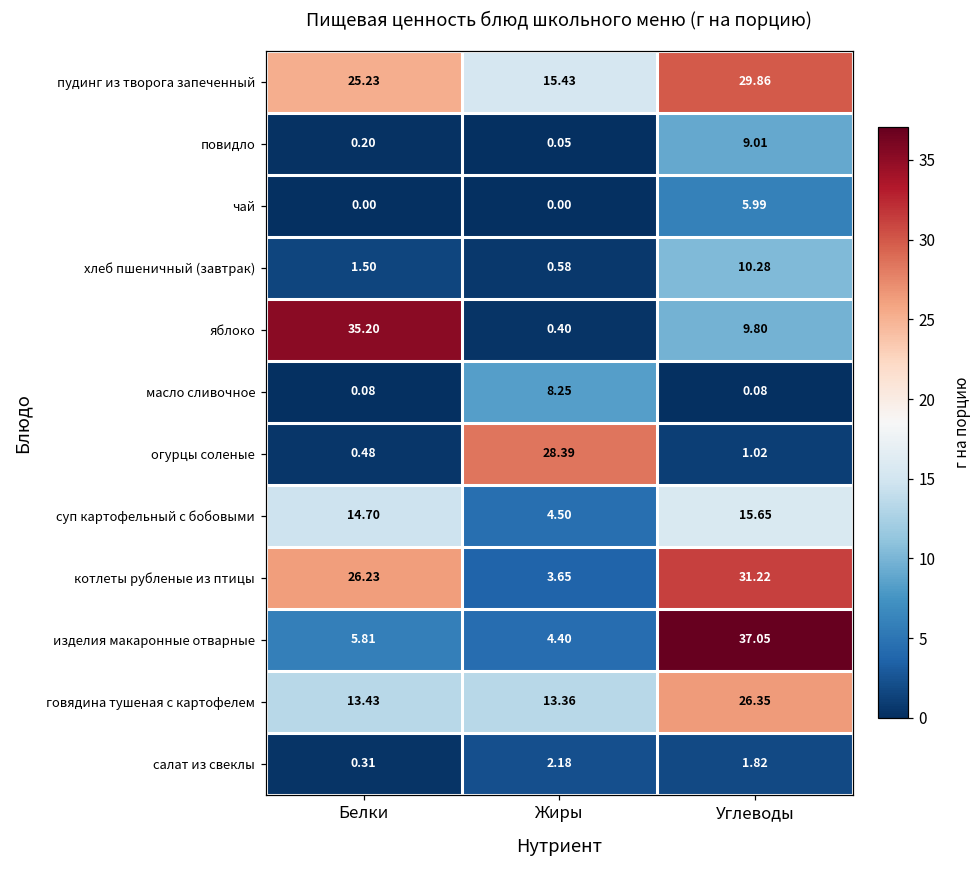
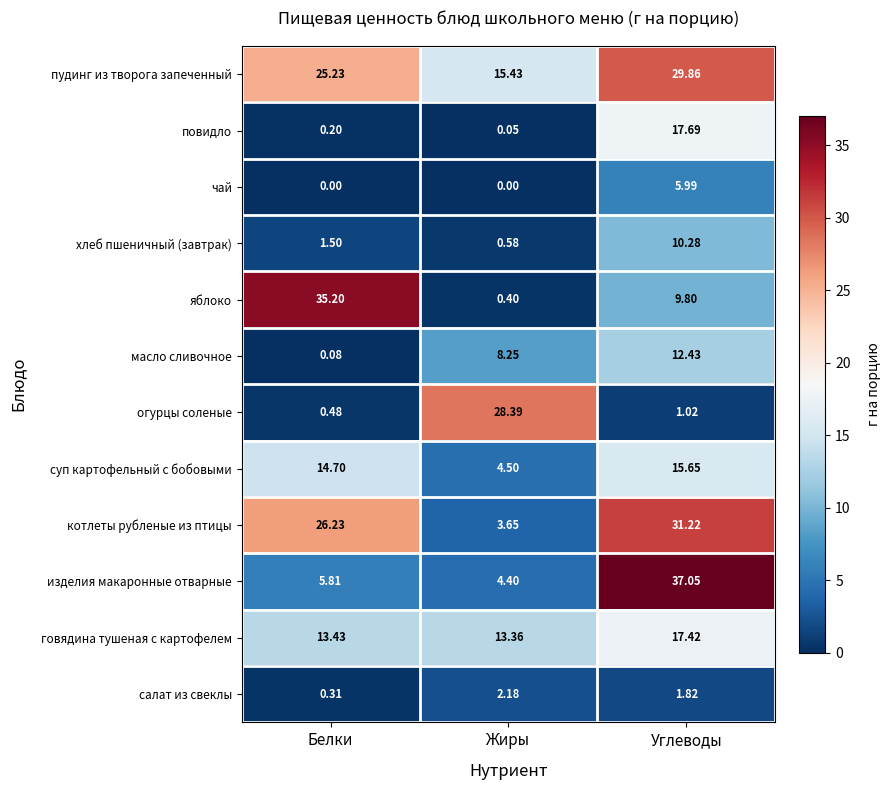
  {
    "пудинг из творога запеченный": {
      "Белки": 25.23,
      "Жиры": 15.43,
      "Углеводы": 29.86
    },
    "повидло": {
      "Белки": 0.20,
      "Жиры": 0.05,
-     "Углеводы": 9.01
+     "Углеводы": 17.69
    },
    "чай": {
      "Белки": 0.00,
      "Жиры": 0.00,
      "Углеводы": 5.99
    },
    "хлеб пшеничный (завтрак)": {
      "Белки": 1.50,
      "Жиры": 0.58,
      "Углеводы": 10.28
    },
    "яблоко": {
      "Белки": 35.20,
      "Жиры": 0.40,
      "Углеводы": 9.80
    },
    "масло сливочное": {
      "Белки": 0.08,
      "Жиры": 8.25,
-     "Углеводы": 0.08
+     "Углеводы": 12.43
    },
    "огурцы соленые": {
      "Белки": 0.48,
      "Жиры": 28.39,
      "Углеводы": 1.02
    },
    "суп картофельный с бобовыми": {
      "Белки": 14.70,
      "Жиры": 4.50,
      "Углеводы": 15.65
    },
    "котлеты рубленые из птицы": {
      "Белки": 26.23,
      "Жиры": 3.65,
      "Углеводы": 31.22
    },
    "изделия макаронные отварные": {
      "Белки": 5.81,
      "Жиры": 4.40,
      "Углеводы": 37.05
    },
    "говядина тушеная с картофелем": {
      "Белки": 13.43,
      "Жиры": 13.36,
-     "Углеводы": 26.35
+     "Углеводы": 17.42
    },
    "салат из свеклы": {
      "Белки": 0.31,
      "Жиры": 2.18,
      "Углеводы": 1.82
    }
  }
